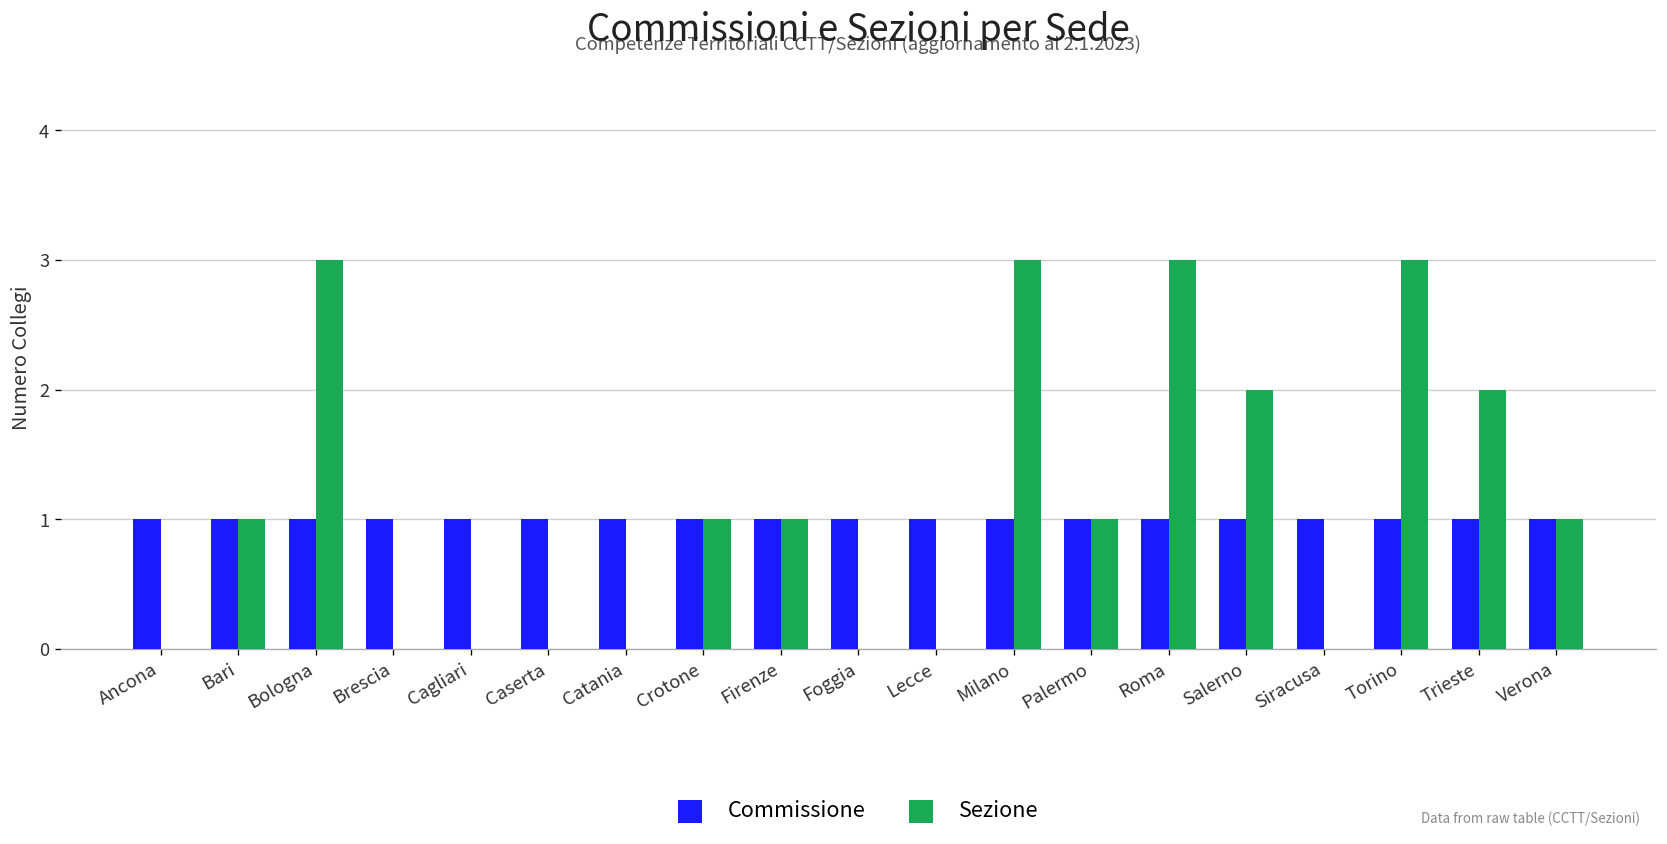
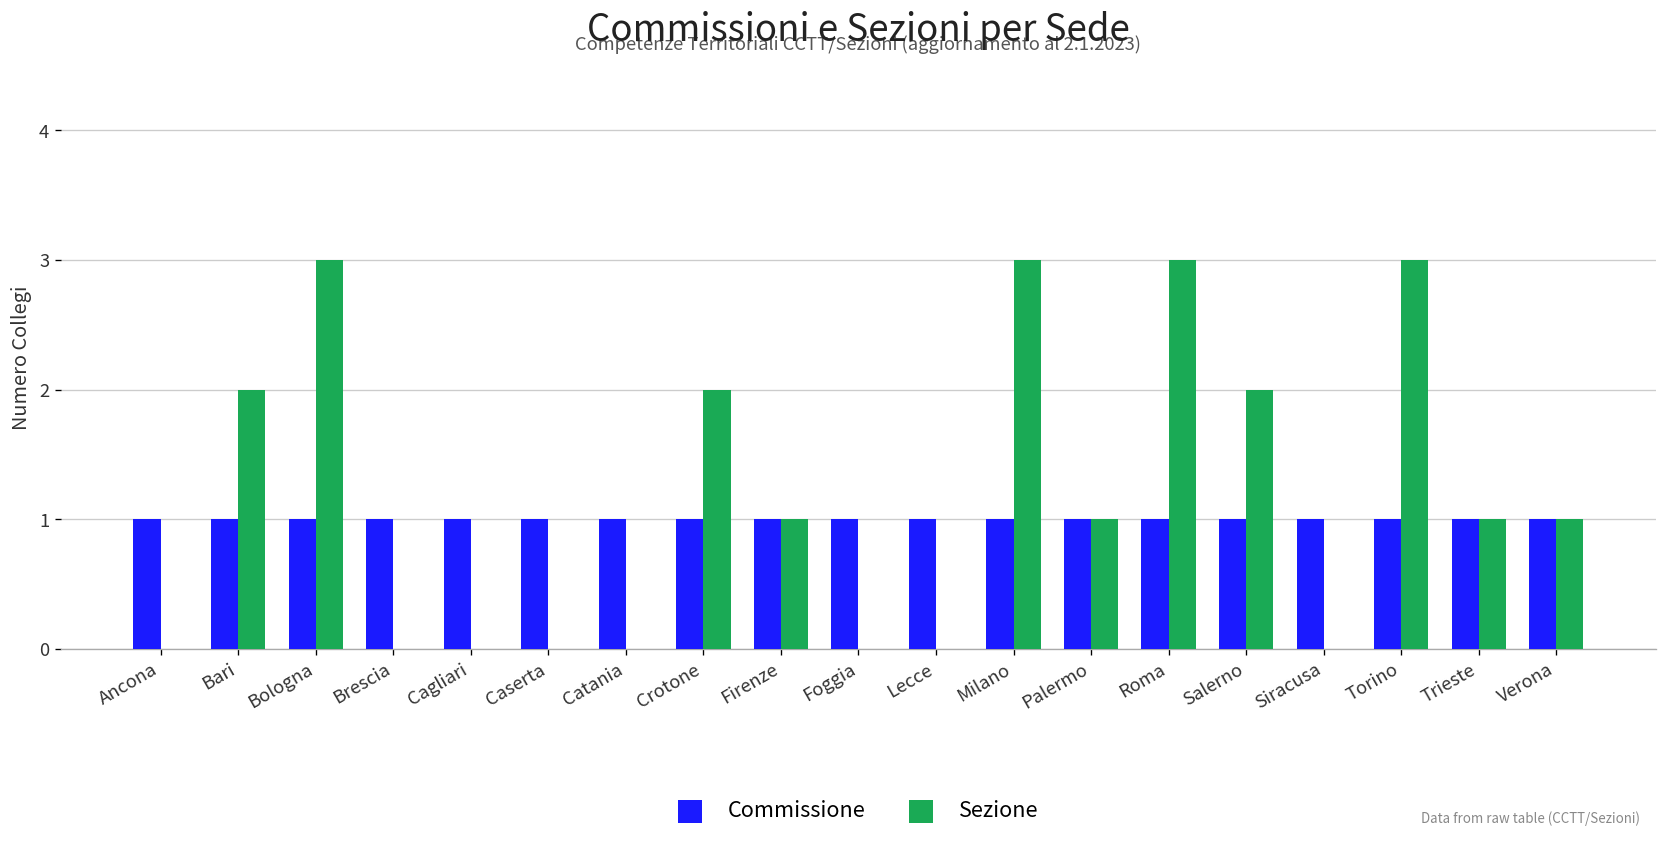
  {
    "Commissione": {
      "Ancona": 1,
      "Bari": 1,
      "Bologna": 1,
      "Brescia": 1,
      "Cagliari": 1,
      "Caserta": 1,
      "Catania": 1,
      "Crotone": 1,
      "Firenze": 1,
      "Foggia": 1,
      "Lecce": 1,
      "Milano": 1,
      "Palermo": 1,
      "Roma": 1,
      "Salerno": 1,
      "Siracusa": 1,
      "Torino": 1,
      "Trieste": 1,
      "Verona": 1
    },
    "Sezione": {
      "Ancona": 0,
-     "Bari": 1,
+     "Bari": 2,
      "Bologna": 3,
      "Brescia": 0,
      "Cagliari": 0,
      "Caserta": 0,
      "Catania": 0,
-     "Crotone": 1,
+     "Crotone": 2,
      "Firenze": 1,
      "Foggia": 0,
      "Lecce": 0,
      "Milano": 3,
      "Palermo": 1,
      "Roma": 3,
      "Salerno": 2,
      "Siracusa": 0,
      "Torino": 3,
-     "Trieste": 2,
+     "Trieste": 1,
      "Verona": 1
    }
  }
